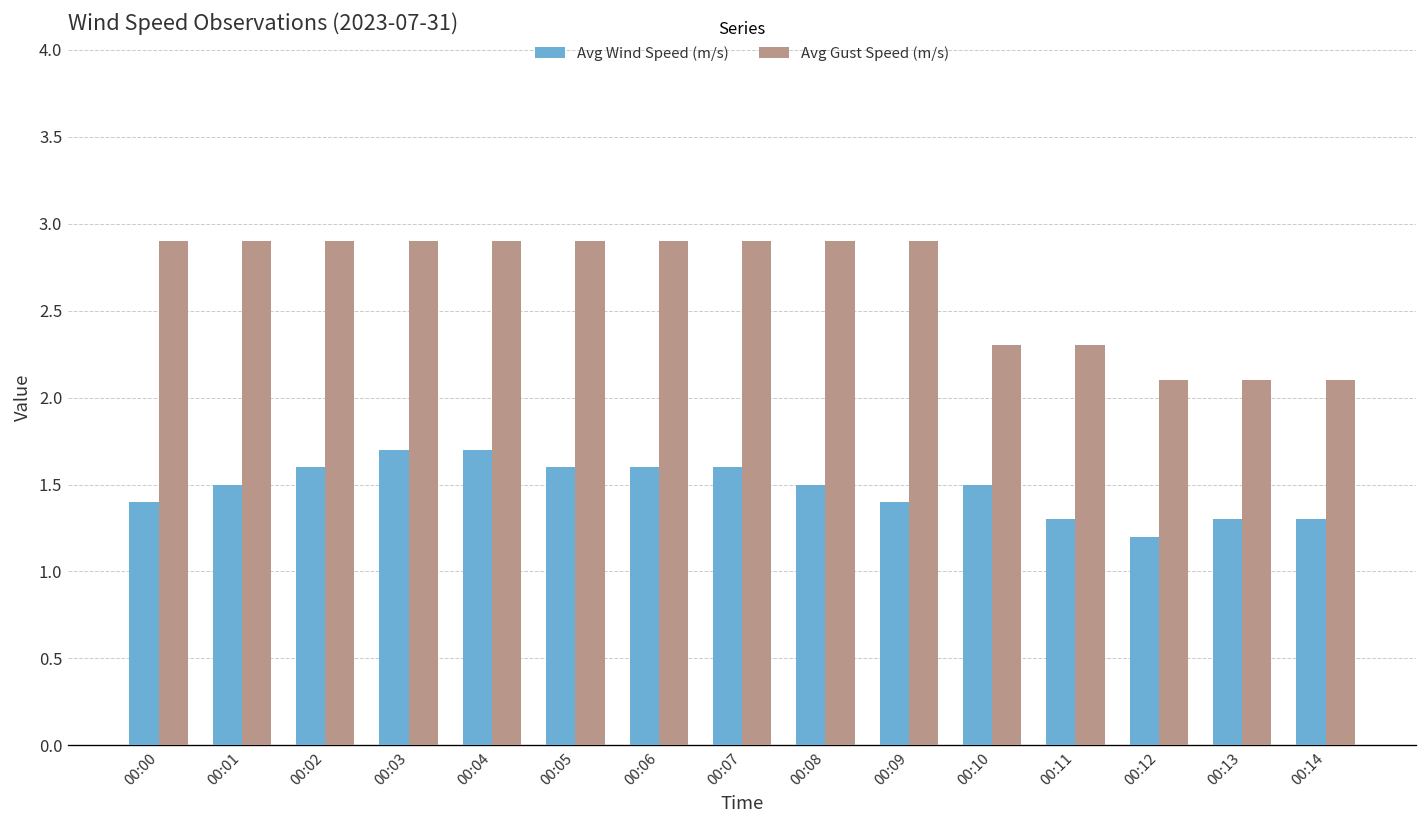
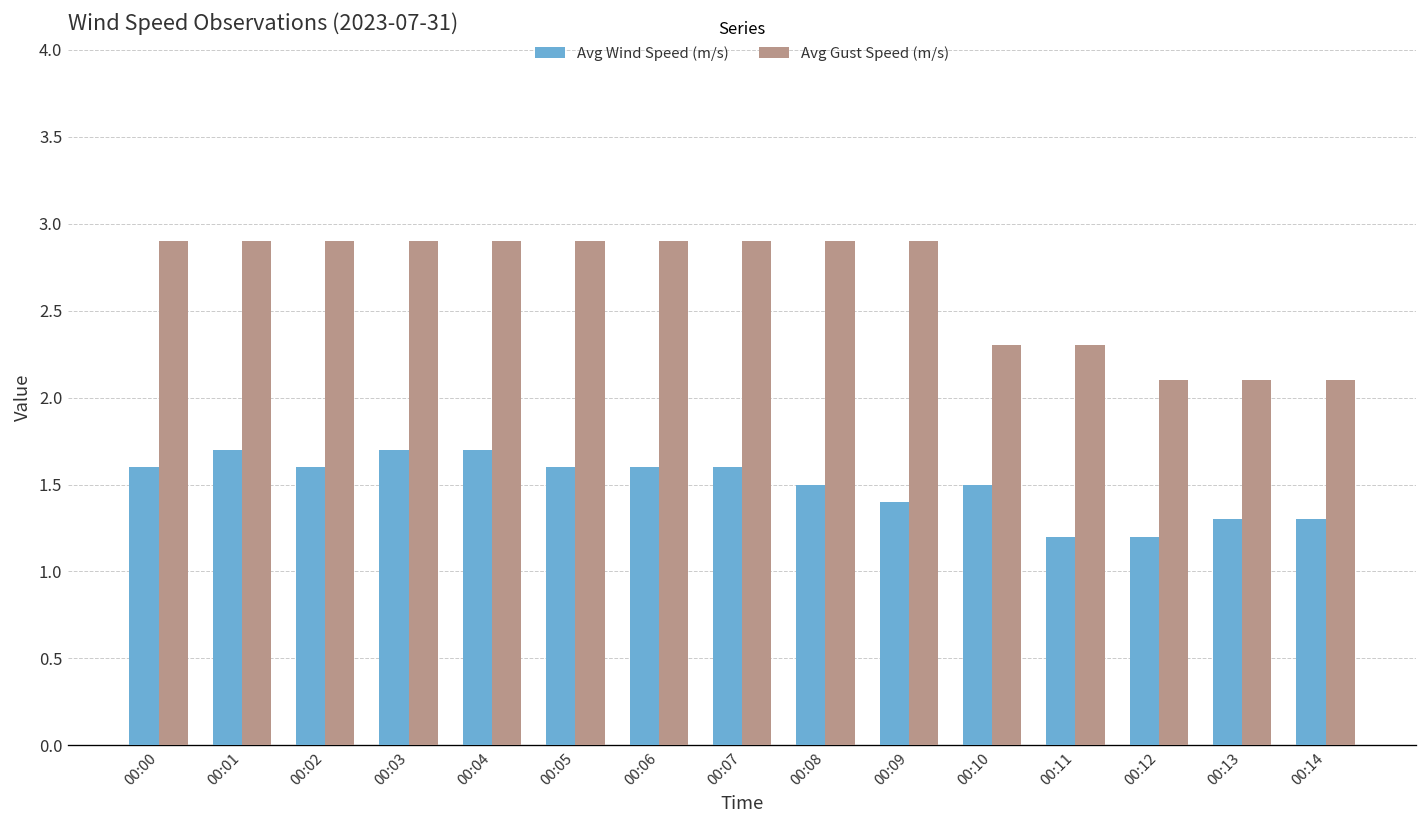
  {
    "Avg Wind Speed (m/s)": {
-     "00:00": 1.4,
-     "00:01": 1.5,
+     "00:00": 1.6,
+     "00:01": 1.7,
      "00:02": 1.6,
      "00:03": 1.7,
      "00:04": 1.7,
      "00:05": 1.6,
      "00:06": 1.6,
      "00:07": 1.6,
      "00:08": 1.5,
      "00:09": 1.4,
      "00:10": 1.5,
-     "00:11": 1.3,
+     "00:11": 1.2,
      "00:12": 1.2,
      "00:13": 1.3,
      "00:14": 1.3
    },
    "Avg Gust Speed (m/s)": {
      "00:00": 2.9,
      "00:01": 2.9,
      "00:02": 2.9,
      "00:03": 2.9,
      "00:04": 2.9,
      "00:05": 2.9,
      "00:06": 2.9,
      "00:07": 2.9,
      "00:08": 2.9,
      "00:09": 2.9,
      "00:10": 2.3,
      "00:11": 2.3,
      "00:12": 2.1,
      "00:13": 2.1,
      "00:14": 2.1
    }
  }
